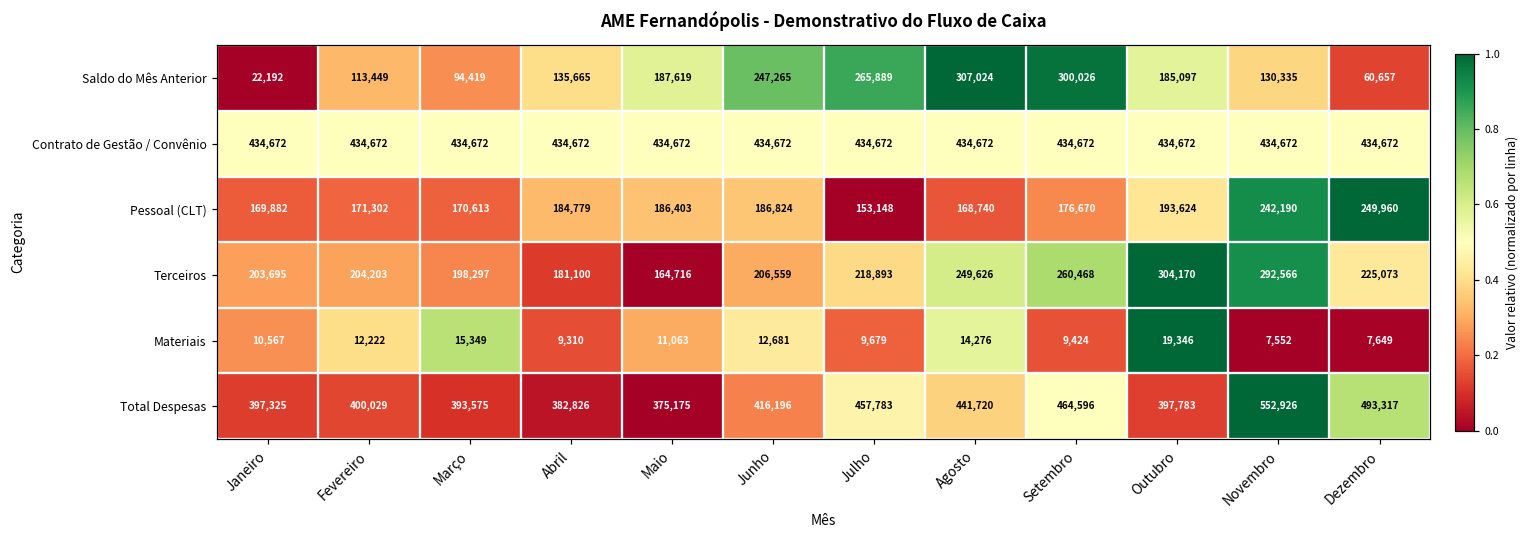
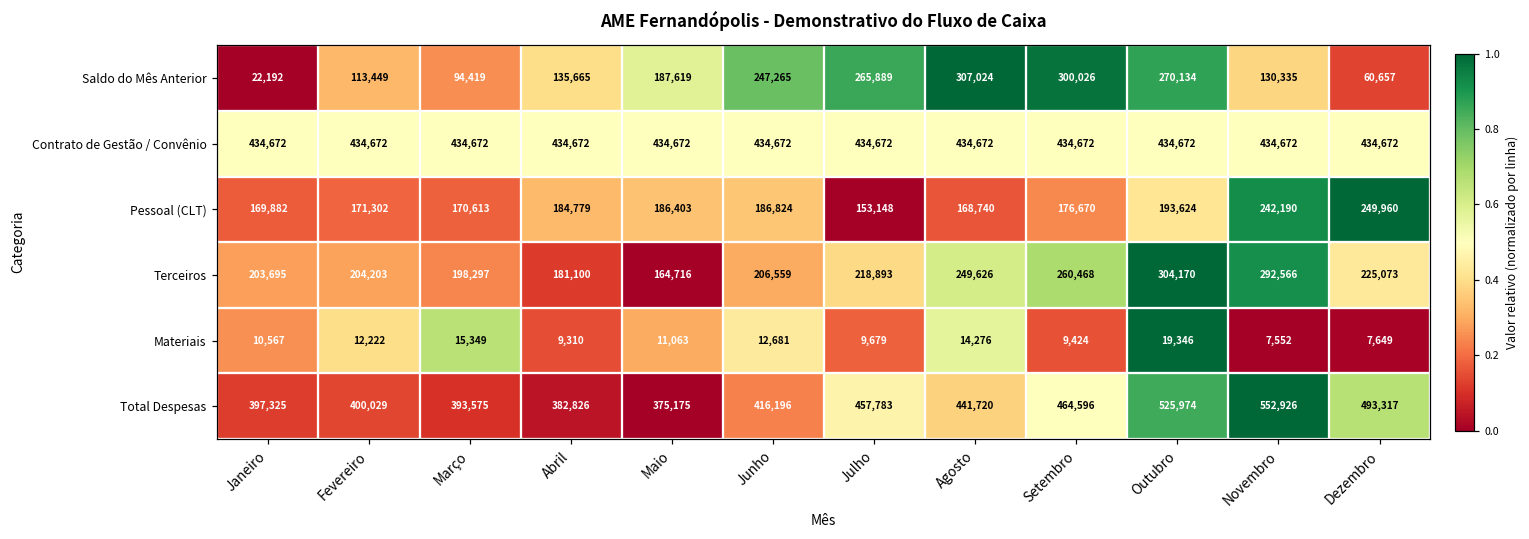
  {
    "Saldo do Mês Anterior": {
      "Janeiro": "22,192",
      "Fevereiro": "113,449",
      "Março": "94,419",
      "Abril": "135,665",
      "Maio": "187,619",
      "Junho": "247,265",
      "Julho": "265,889",
      "Agosto": "307,024",
      "Setembro": "300,026",
-     "Outubro": "185,097",
+     "Outubro": "270,134",
      "Novembro": "130,335",
      "Dezembro": "60,657"
    },
    "Contrato de Gestão / Convênio": {
      "Janeiro": "434,672",
      "Fevereiro": "434,672",
      "Março": "434,672",
      "Abril": "434,672",
      "Maio": "434,672",
      "Junho": "434,672",
      "Julho": "434,672",
      "Agosto": "434,672",
      "Setembro": "434,672",
      "Outubro": "434,672",
      "Novembro": "434,672",
      "Dezembro": "434,672"
    },
    "Pessoal (CLT)": {
      "Janeiro": "169,882",
      "Fevereiro": "171,302",
      "Março": "170,613",
      "Abril": "184,779",
      "Maio": "186,403",
      "Junho": "186,824",
      "Julho": "153,148",
      "Agosto": "168,740",
      "Setembro": "176,670",
      "Outubro": "193,624",
      "Novembro": "242,190",
      "Dezembro": "249,960"
    },
    "Terceiros": {
      "Janeiro": "203,695",
      "Fevereiro": "204,203",
      "Março": "198,297",
      "Abril": "181,100",
      "Maio": "164,716",
      "Junho": "206,559",
      "Julho": "218,893",
      "Agosto": "249,626",
      "Setembro": "260,468",
      "Outubro": "304,170",
      "Novembro": "292,566",
      "Dezembro": "225,073"
    },
    "Materiais": {
      "Janeiro": "10,567",
      "Fevereiro": "12,222",
      "Março": "15,349",
      "Abril": "9,310",
      "Maio": "11,063",
      "Junho": "12,681",
      "Julho": "9,679",
      "Agosto": "14,276",
      "Setembro": "9,424",
      "Outubro": "19,346",
      "Novembro": "7,552",
      "Dezembro": "7,649"
    },
    "Total Despesas": {
      "Janeiro": "397,325",
      "Fevereiro": "400,029",
      "Março": "393,575",
      "Abril": "382,826",
      "Maio": "375,175",
      "Junho": "416,196",
      "Julho": "457,783",
      "Agosto": "441,720",
      "Setembro": "464,596",
-     "Outubro": "397,783",
+     "Outubro": "525,974",
      "Novembro": "552,926",
      "Dezembro": "493,317"
    }
  }
